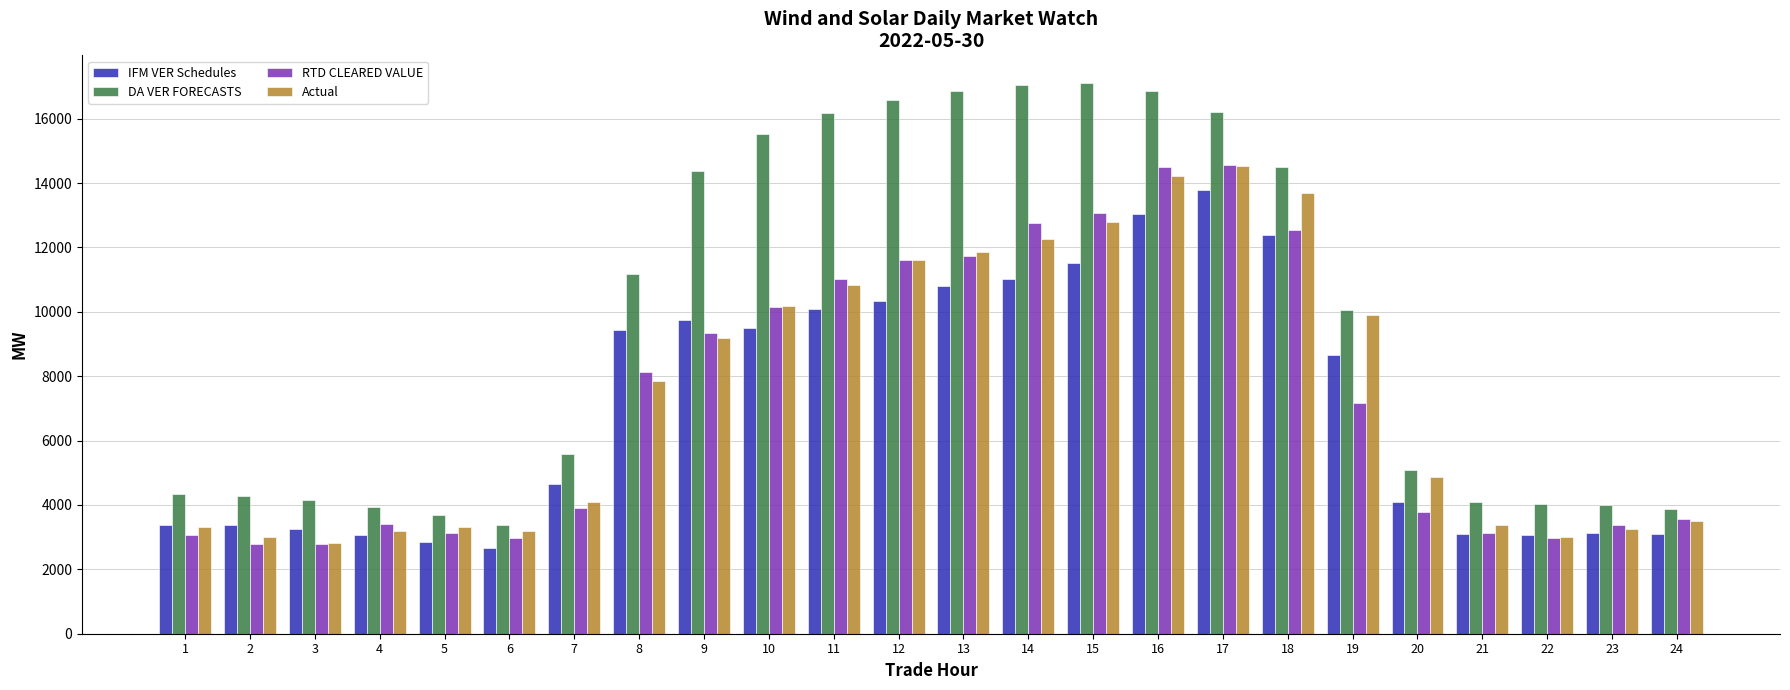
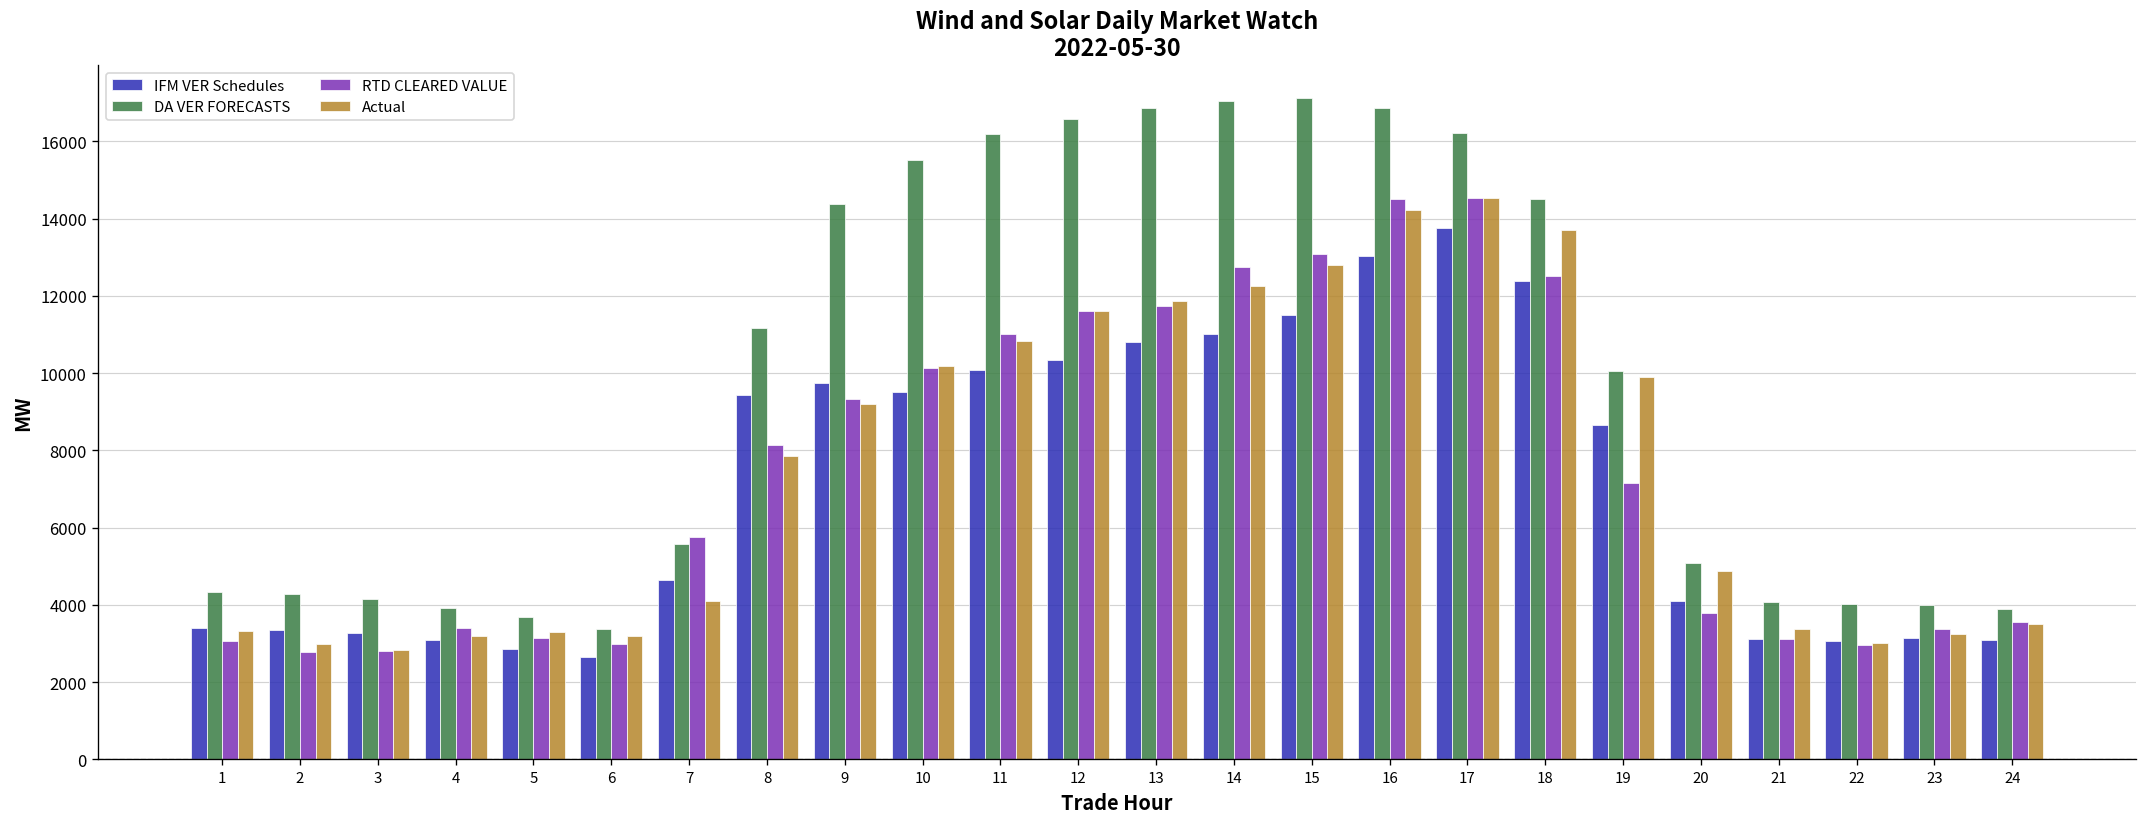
  {
    "IFM VER Schedules": {
      "1": 3400,
      "2": 3400,
      "3": 3300,
      "4": 3100,
      "5": 2900,
      "6": 2700,
      "7": 4700,
      "8": 9400,
      "9": 9700,
      "10": 9500,
      "11": 10100,
      "12": 10300,
      "13": 10800,
      "14": 11000,
      "15": 11500,
      "16": 13000,
      "17": 13800,
      "18": 12400,
      "19": 8700,
      "20": 4100,
      "21": 3100,
      "22": 3100,
      "23": 3100,
      "24": 3100
    },
    "DA VER FORECASTS": {
      "1": 4300,
      "2": 4300,
      "3": 4100,
      "4": 3900,
      "5": 3700,
      "6": 3400,
      "7": 5600,
      "8": 11200,
      "9": 14400,
      "10": 15500,
      "11": 16200,
      "12": 16600,
      "13": 16900,
      "14": 17000,
      "15": 17100,
      "16": 16900,
      "17": 16200,
      "18": 14500,
      "19": 10100,
      "20": 5100,
      "21": 4100,
      "22": 4000,
      "23": 4000,
      "24": 3900
    },
    "RTD CLEARED VALUE": {
      "1": 3100,
      "2": 2800,
      "3": 2800,
      "4": 3400,
      "5": 3100,
      "6": 3000,
-     "7": 3900,
+     "7": 5800,
      "8": 8100,
      "9": 9300,
      "10": 10100,
      "11": 11000,
      "12": 11600,
      "13": 11700,
      "14": 12700,
      "15": 13100,
      "16": 14500,
      "17": 14500,
      "18": 12500,
      "19": 7200,
      "20": 3800,
      "21": 3100,
      "22": 3000,
      "23": 3400,
      "24": 3600
    },
    "Actual": {
      "1": 3300,
      "2": 3000,
      "3": 2800,
      "4": 3200,
      "5": 3300,
      "6": 3200,
      "7": 4100,
      "8": 7900,
      "9": 9200,
      "10": 10200,
      "11": 10800,
      "12": 11600,
      "13": 11900,
      "14": 12300,
      "15": 12800,
      "16": 14200,
      "17": 14500,
      "18": 13700,
      "19": 9900,
      "20": 4900,
      "21": 3400,
      "22": 3000,
      "23": 3300,
      "24": 3500
    }
  }
